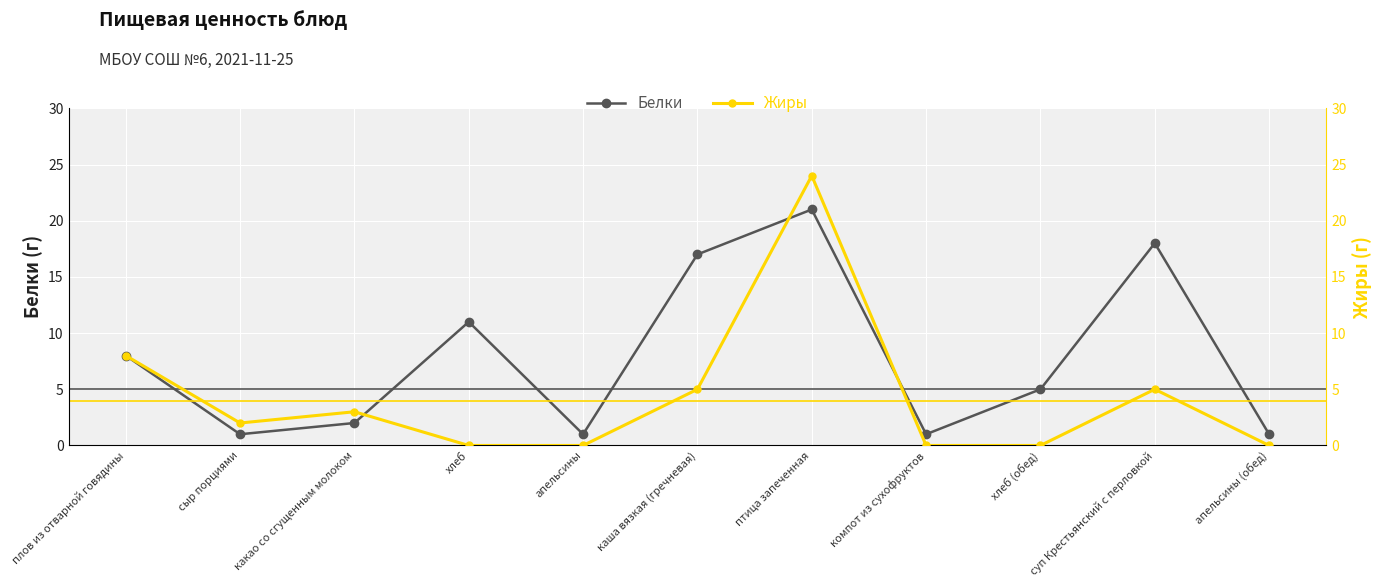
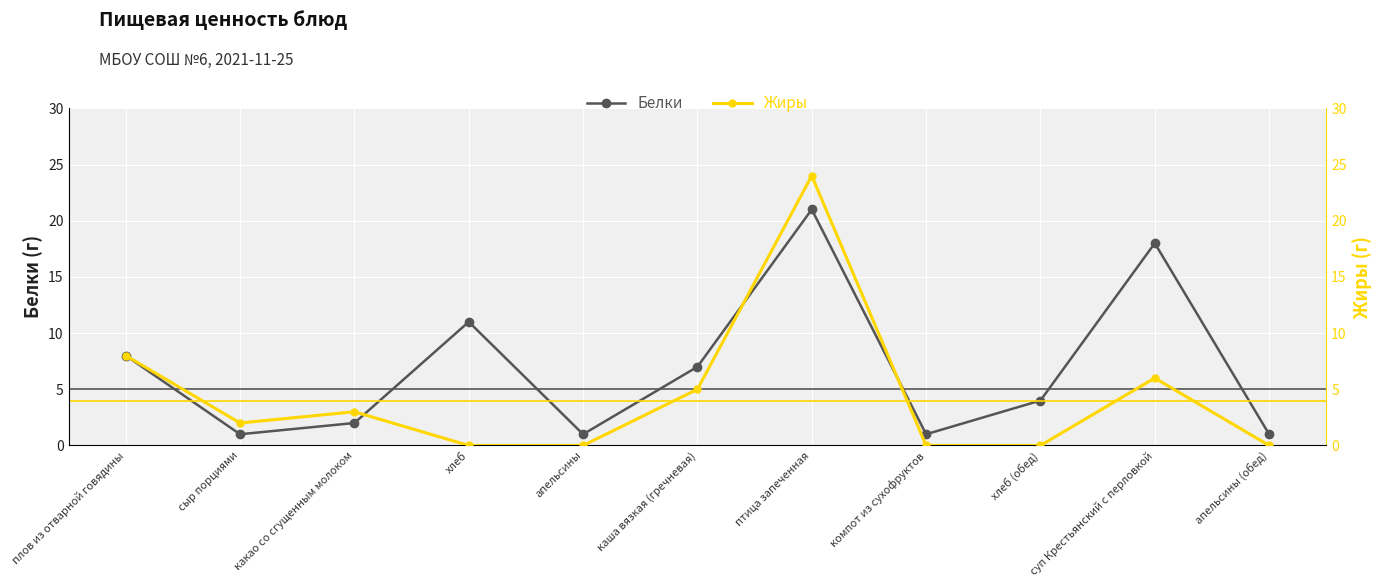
  {
    "Белки": {
      "плов из отварной говядины": 8,
      "сыр порциями": 1,
      "какао со сгущенным молоком": 2,
      "хлеб": 11,
      "апельсины": 1,
-     "каша вязкая (гречневая)": 17,
+     "каша вязкая (гречневая)": 7,
      "птица запеченная": 21,
      "компот из сухофруктов": 1,
-     "хлеб (обед)": 5,
+     "хлеб (обед)": 4,
      "суп Крестьянский с перловкой": 18,
      "апельсины (обед)": 1
    },
    "Жиры": {
      "плов из отварной говядины": 8,
      "сыр порциями": 2,
      "какао со сгущенным молоком": 3,
      "хлеб": 0,
      "апельсины": 0,
      "каша вязкая (гречневая)": 5,
      "птица запеченная": 24,
      "компот из сухофруктов": 0,
      "хлеб (обед)": 0,
-     "суп Крестьянский с перловкой": 5,
+     "суп Крестьянский с перловкой": 6,
      "апельсины (обед)": 0
    }
  }
